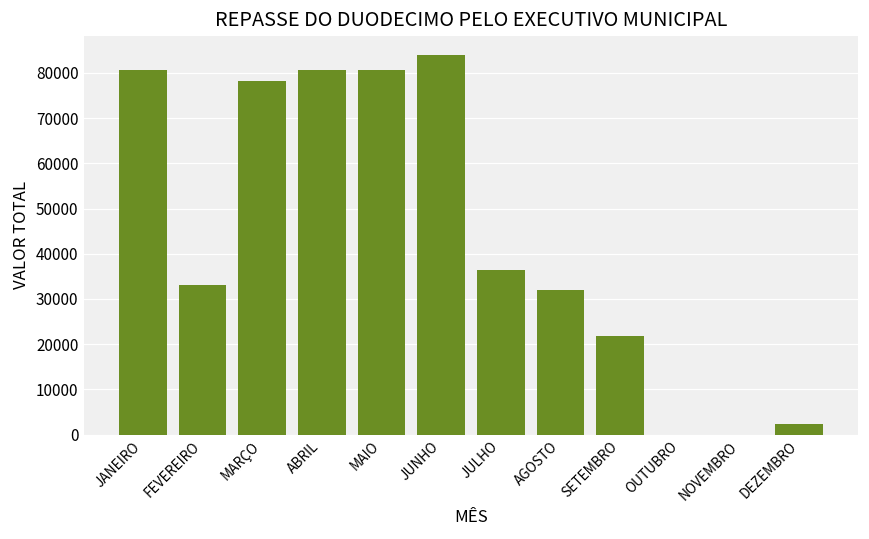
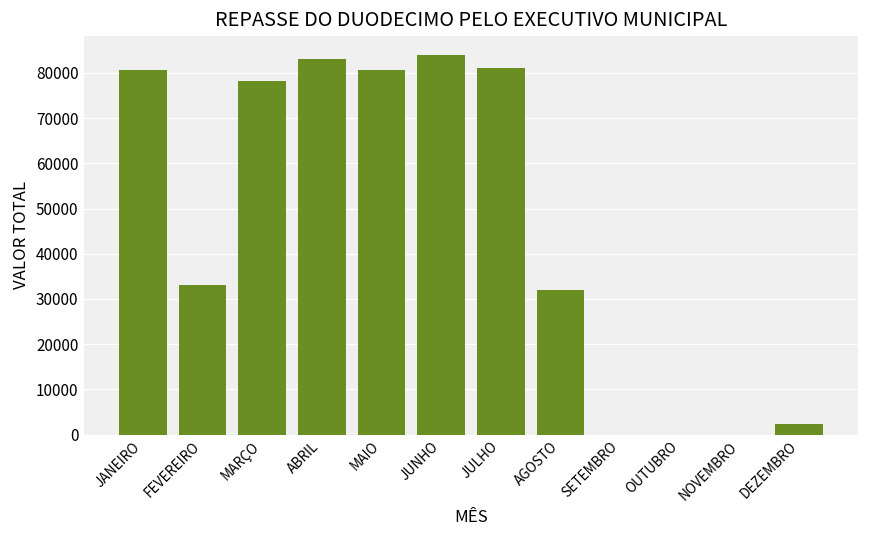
  {
    "JANEIRO": 81000,
    "FEVEREIRO": 33000,
    "MARÇO": 78000,
-   "ABRIL": 81000,
+   "ABRIL": 83000,
    "MAIO": 81000,
    "JUNHO": 84000,
-   "JULHO": 36000,
+   "JULHO": 81000,
    "AGOSTO": 32000,
-   "SETEMBRO": 22000,
+   "SETEMBRO": 0,
    "OUTUBRO": 0,
    "NOVEMBRO": 0,
    "DEZEMBRO": 2000
  }
